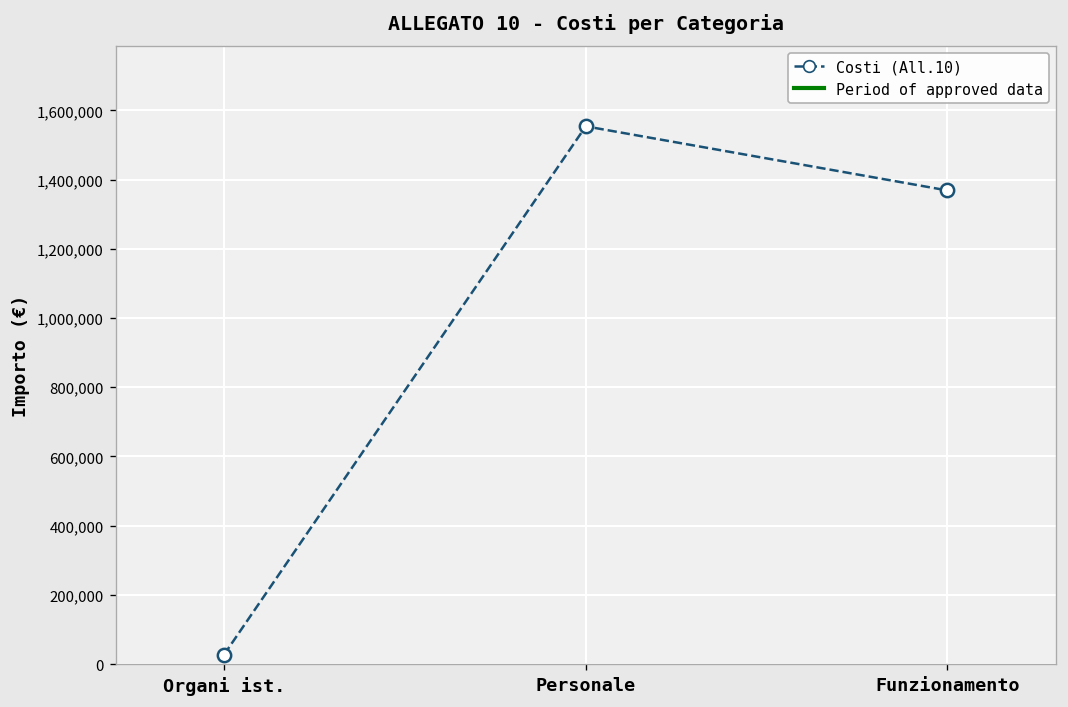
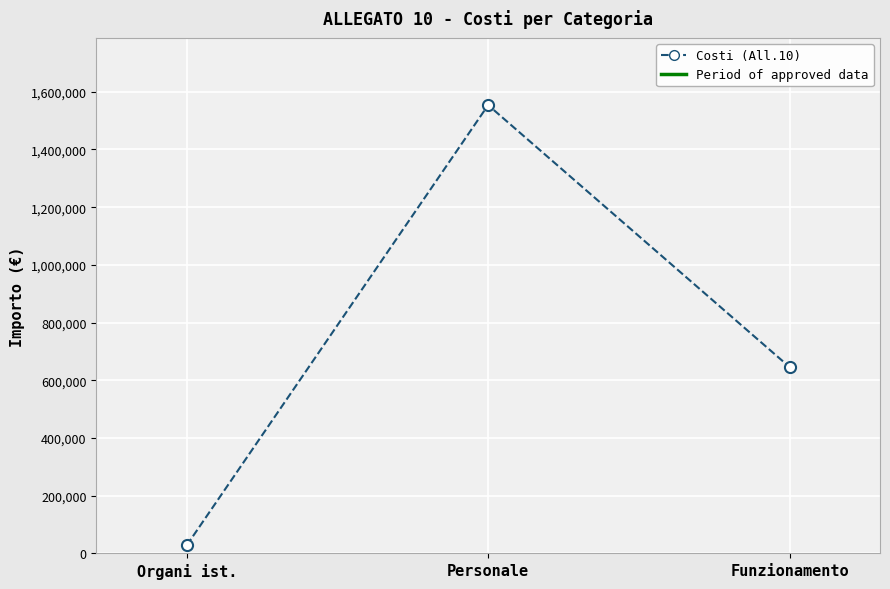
  {
    "Organi ist.": "30,000",
    "Personale": "1,550,000",
-   "Funzionamento": "1,370,000"
+   "Funzionamento": "650,000"
  }
